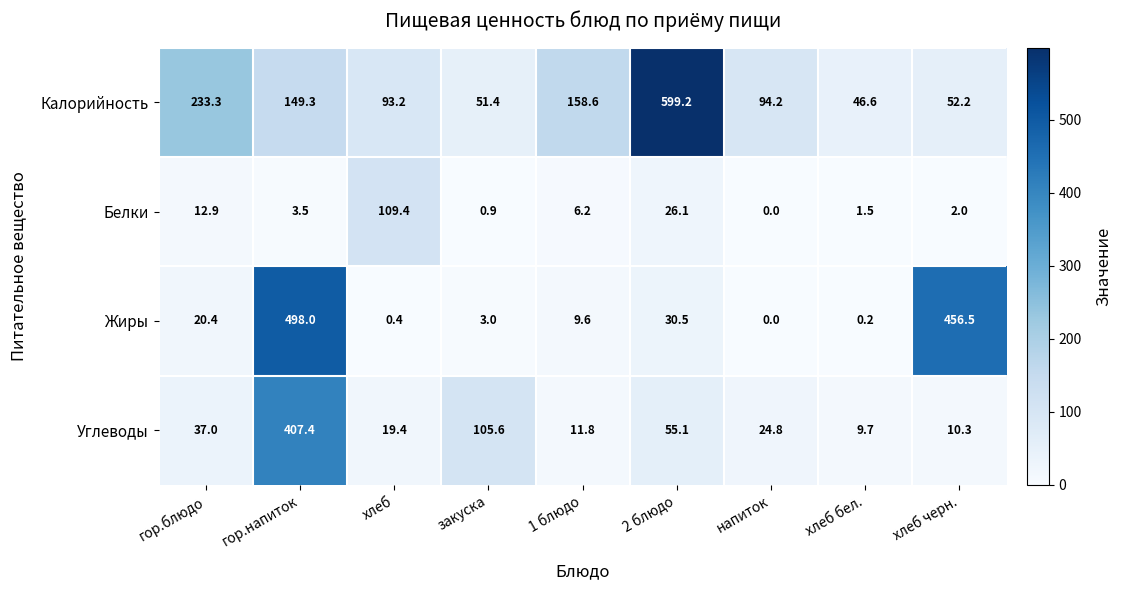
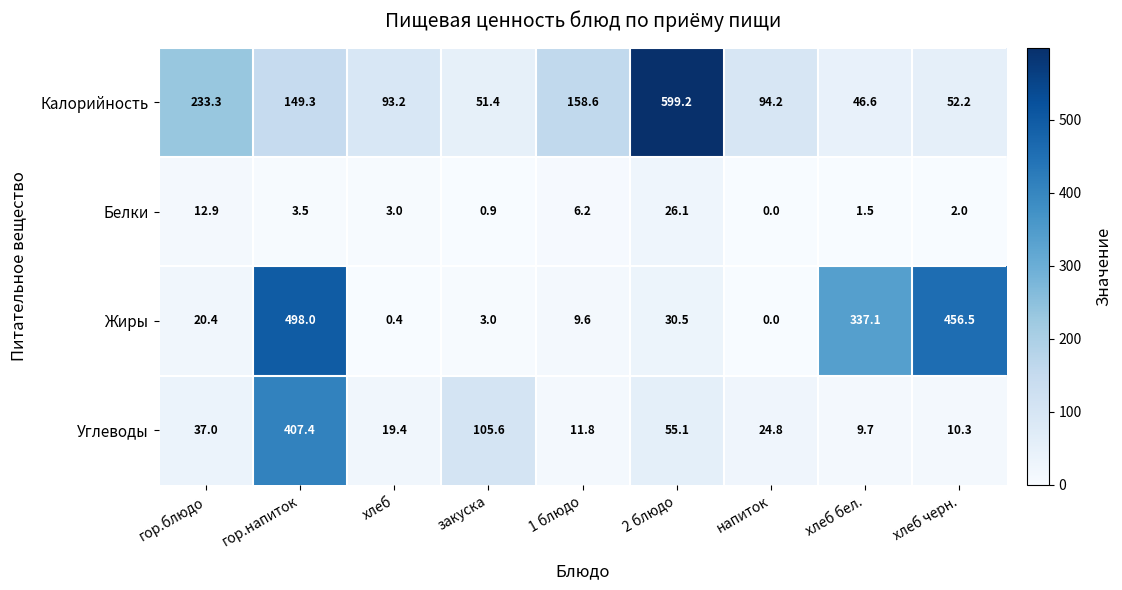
  {
    "Калорийность": {
      "гор.блюдо": 233.3,
      "гор.напиток": 149.3,
      "хлеб": 93.2,
      "закуска": 51.4,
      "1 блюдо": 158.6,
      "2 блюдо": 599.2,
      "напиток": 94.2,
      "хлеб бел.": 46.6,
      "хлеб черн.": 52.2
    },
    "Белки": {
      "гор.блюдо": 12.9,
      "гор.напиток": 3.5,
-     "хлеб": 109.4,
+     "хлеб": 3.0,
      "закуска": 0.9,
      "1 блюдо": 6.2,
      "2 блюдо": 26.1,
      "напиток": 0.0,
      "хлеб бел.": 1.5,
      "хлеб черн.": 2.0
    },
    "Жиры": {
      "гор.блюдо": 20.4,
      "гор.напиток": 498.0,
      "хлеб": 0.4,
      "закуска": 3.0,
      "1 блюдо": 9.6,
      "2 блюдо": 30.5,
      "напиток": 0.0,
-     "хлеб бел.": 0.2,
+     "хлеб бел.": 337.1,
      "хлеб черн.": 456.5
    },
    "Углеводы": {
      "гор.блюдо": 37.0,
      "гор.напиток": 407.4,
      "хлеб": 19.4,
      "закуска": 105.6,
      "1 блюдо": 11.8,
      "2 блюдо": 55.1,
      "напиток": 24.8,
      "хлеб бел.": 9.7,
      "хлеб черн.": 10.3
    }
  }
